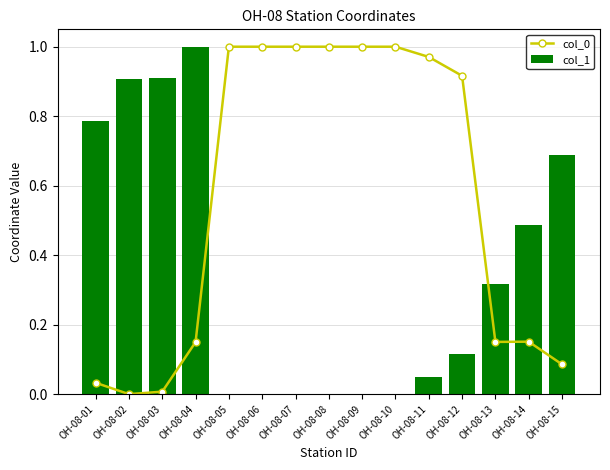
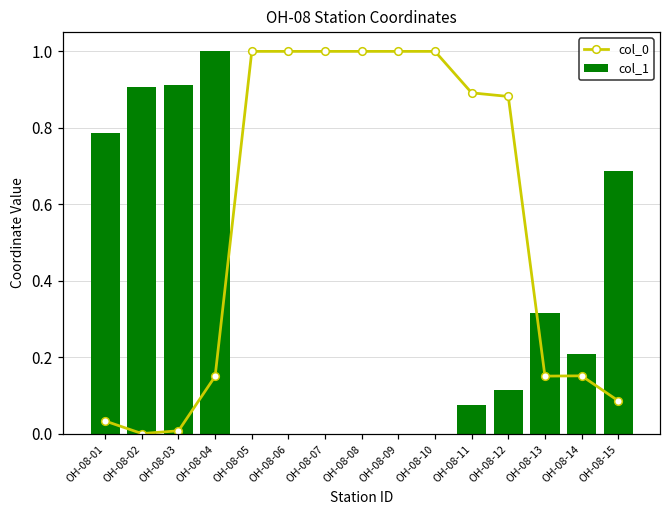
  {
    "col_0": {
      "OH-08-01": 0.03,
      "OH-08-02": 0.00,
      "OH-08-03": 0.01,
      "OH-08-04": 0.15,
      "OH-08-05": 1.00,
      "OH-08-06": 1.00,
      "OH-08-07": 1.00,
      "OH-08-08": 1.00,
      "OH-08-09": 1.00,
      "OH-08-10": 1.00,
-     "OH-08-11": 0.97,
-     "OH-08-12": 0.92,
+     "OH-08-11": 0.89,
+     "OH-08-12": 0.88,
      "OH-08-13": 0.15,
      "OH-08-14": 0.15,
      "OH-08-15": 0.09
    },
    "col_1": {
      "OH-08-01": 0.79,
      "OH-08-02": 0.91,
      "OH-08-03": 0.91,
      "OH-08-04": 1.00,
      "OH-08-05": 0.00,
      "OH-08-06": 0.00,
      "OH-08-07": 0.00,
      "OH-08-08": 0.00,
      "OH-08-09": 0.00,
      "OH-08-10": 0.00,
-     "OH-08-11": 0.05,
+     "OH-08-11": 0.07,
      "OH-08-12": 0.11,
      "OH-08-13": 0.32,
-     "OH-08-14": 0.49,
+     "OH-08-14": 0.21,
      "OH-08-15": 0.69
    }
  }
